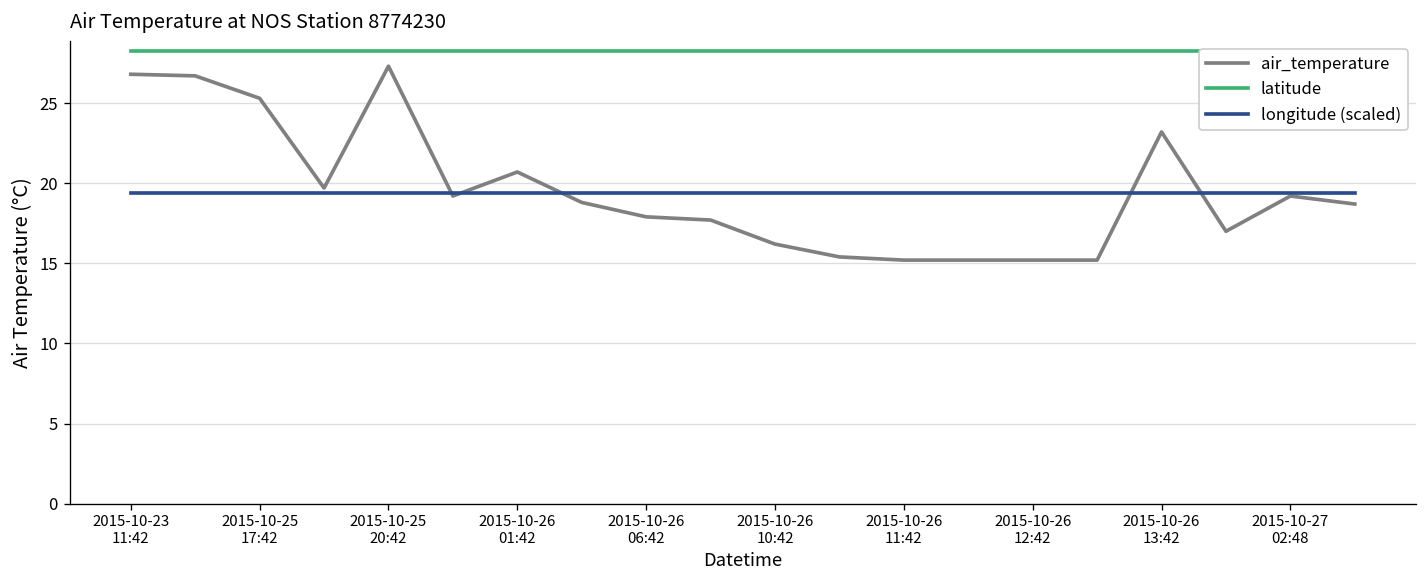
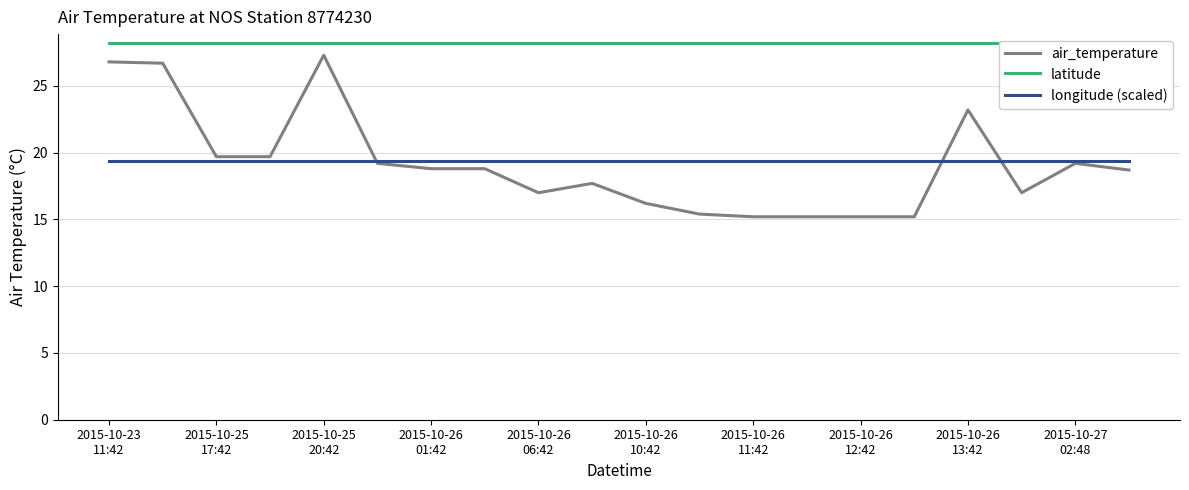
  {
    "air_temperature": {
      "2015-10-23 11:42": 26.8,
-     "2015-10-25 17:42": 25.3,
+     "2015-10-25 17:42": 19.7,
      "2015-10-25 20:42": 27.3,
-     "2015-10-26 01:42": 20.7,
-     "2015-10-26 06:42": 17.9,
+     "2015-10-26 01:42": 18.8,
+     "2015-10-26 06:42": 17.0,
      "2015-10-26 10:42": 16.2,
      "2015-10-26 11:42": 15.2,
      "2015-10-26 12:42": 15.2,
      "2015-10-26 13:42": 23.2
    },
    "latitude": {
      "2015-10-23 11:42": 28.2,
      "2015-10-25 17:42": 28.2,
      "2015-10-25 20:42": 28.2,
      "2015-10-26 01:42": 28.2,
      "2015-10-26 06:42": 28.2,
      "2015-10-26 10:42": 28.2,
      "2015-10-26 11:42": 28.2,
      "2015-10-26 12:42": 28.2,
      "2015-10-26 13:42": 28.2
    },
    "longitude (scaled)": {
      "2015-10-23 11:42": 19.4,
      "2015-10-25 17:42": 19.4,
      "2015-10-25 20:42": 19.4,
      "2015-10-26 01:42": 19.4,
      "2015-10-26 06:42": 19.4,
      "2015-10-26 10:42": 19.4,
      "2015-10-26 11:42": 19.4,
      "2015-10-26 12:42": 19.4,
      "2015-10-26 13:42": 19.4
    }
  }
